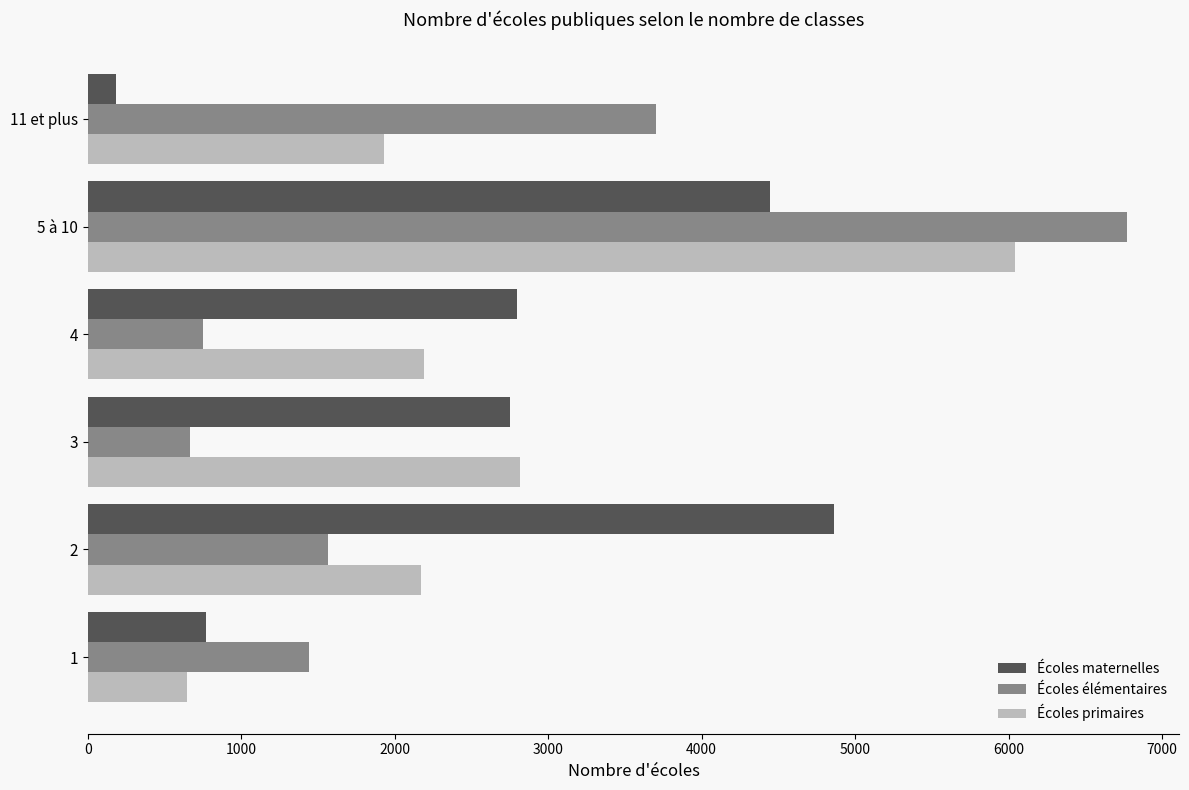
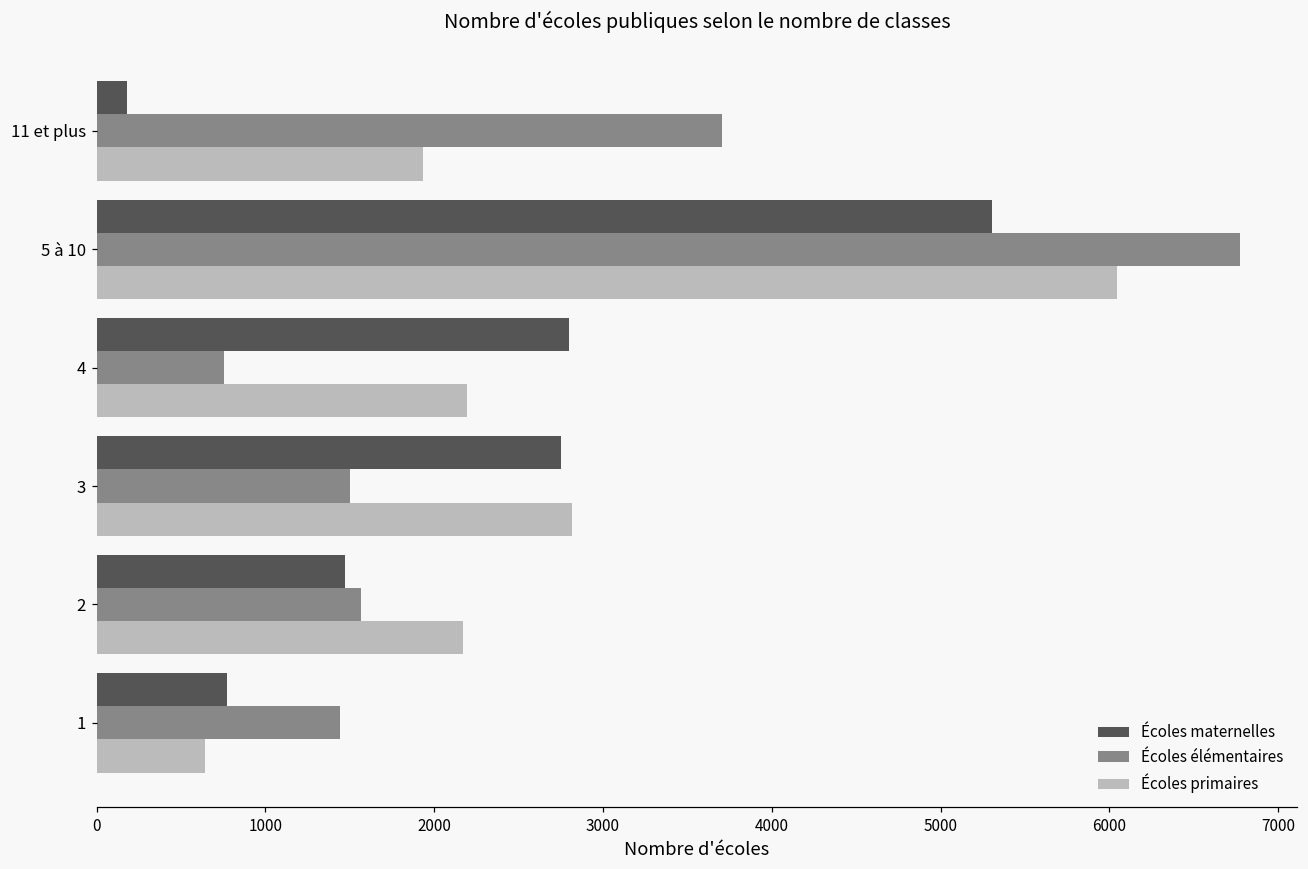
  {
    "Écoles maternelles": {
      "11 et plus": 180,
-     "5 à 10": 4440,
+     "5 à 10": 5310,
      "4": 2800,
      "3": 2750,
-     "2": 4860,
+     "2": 1470,
      "1": 770
    },
    "Écoles élémentaires": {
      "11 et plus": 3700,
      "5 à 10": 6770,
      "4": 750,
-     "3": 670,
+     "3": 1500,
      "2": 1570,
      "1": 1440
    },
    "Écoles primaires": {
      "11 et plus": 1930,
      "5 à 10": 6040,
      "4": 2190,
      "3": 2820,
      "2": 2170,
      "1": 640
    }
  }
